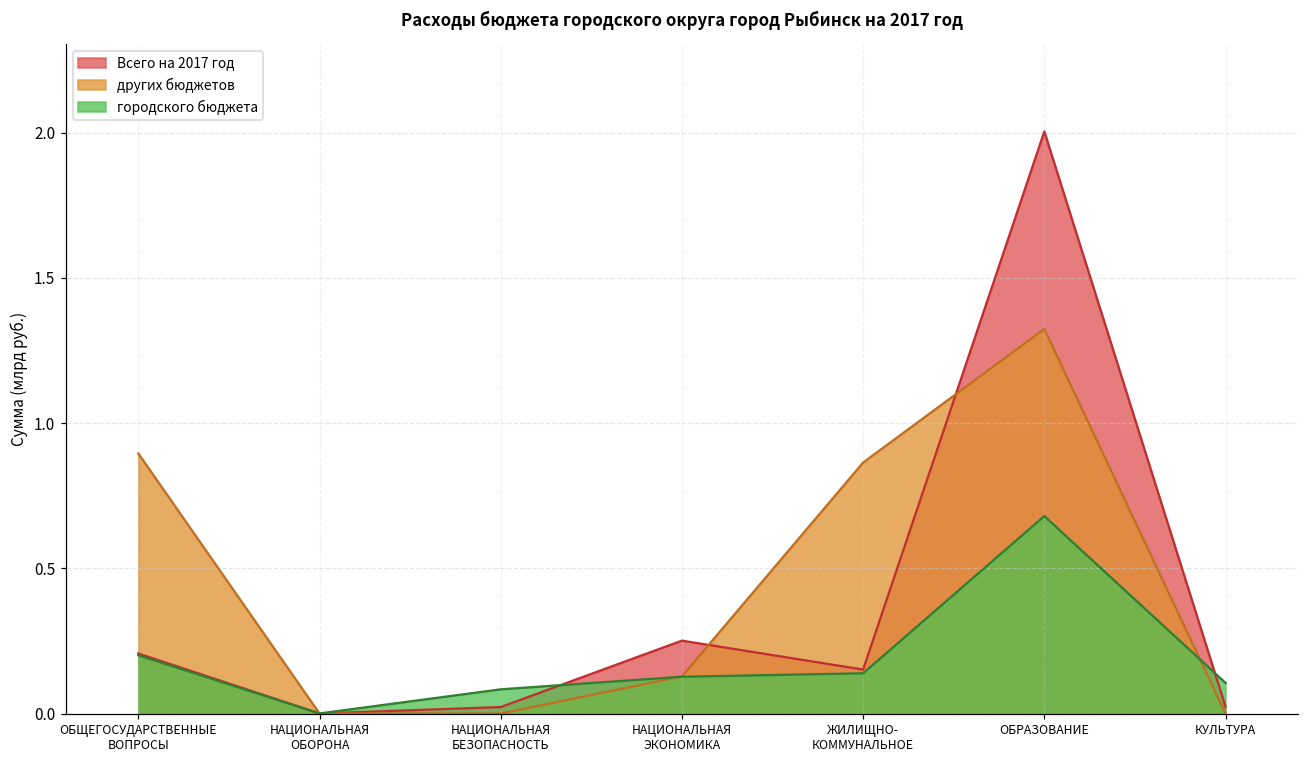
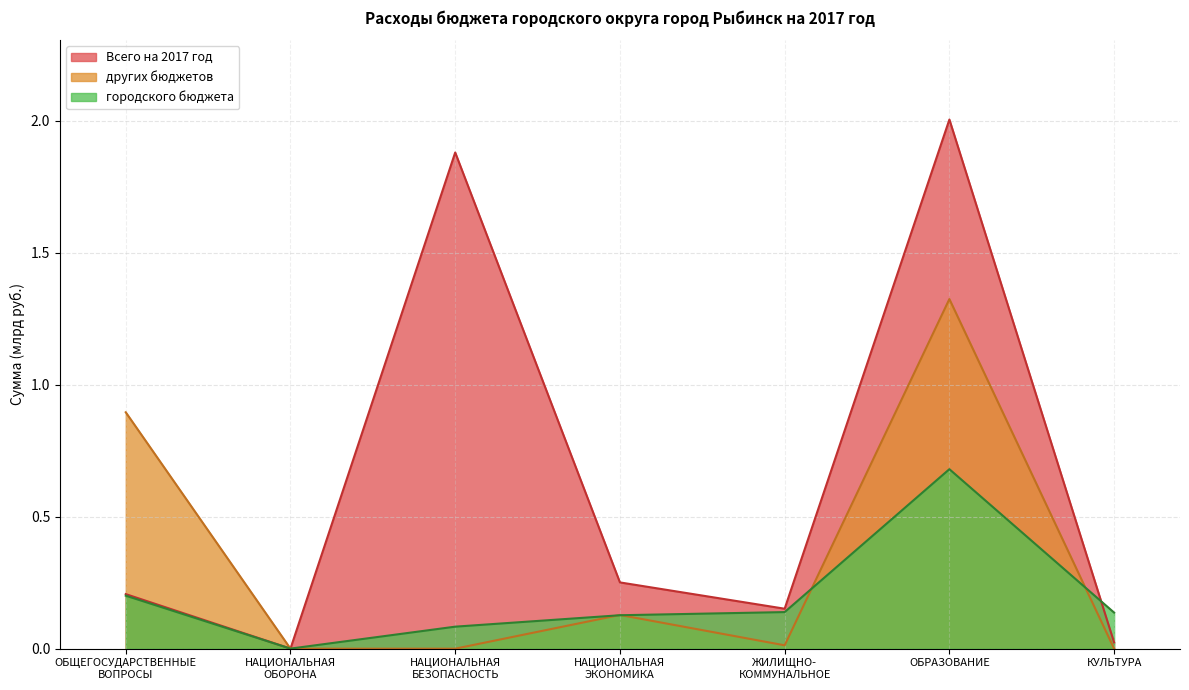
  {
    "Всего на 2017 год": {
-     "НАЦИОНАЛЬНАЯ БЕЗОПАСНОСТЬ": 0.02,
+     "НАЦИОНАЛЬНАЯ БЕЗОПАСНОСТЬ": 1.88,
      "НАЦИОНАЛЬНАЯ ЭКОНОМИКА": 0.25,
      "ЖИЛИЩНО- КОММУНАЛЬНОЕ": 0.15,
      "ОБРАЗОВАНИЕ": 2.00,
      "КУЛЬТУРА": 0.02
    },
    "других бюджетов": {
      "ОБЩЕГОСУДАРСТВЕННЫЕ ВОПРОСЫ": 0.90,
      "НАЦИОНАЛЬНАЯ БЕЗОПАСНОСТЬ": 0.00,
-     "ЖИЛИЩНО- КОММУНАЛЬНОЕ": 0.86,
+     "ЖИЛИЩНО- КОММУНАЛЬНОЕ": 0.01,
      "ОБРАЗОВАНИЕ": 1.32,
      "КУЛЬТУРА": 0.00
    },
    "городского бюджета": {
      "НАЦИОНАЛЬНАЯ БЕЗОПАСНОСТЬ": 0.08,
      "ЖИЛИЩНО- КОММУНАЛЬНОЕ": 0.14,
      "ОБРАЗОВАНИЕ": 0.68,
-     "КУЛЬТУРА": 0.11
+     "КУЛЬТУРА": 0.14
    }
  }
